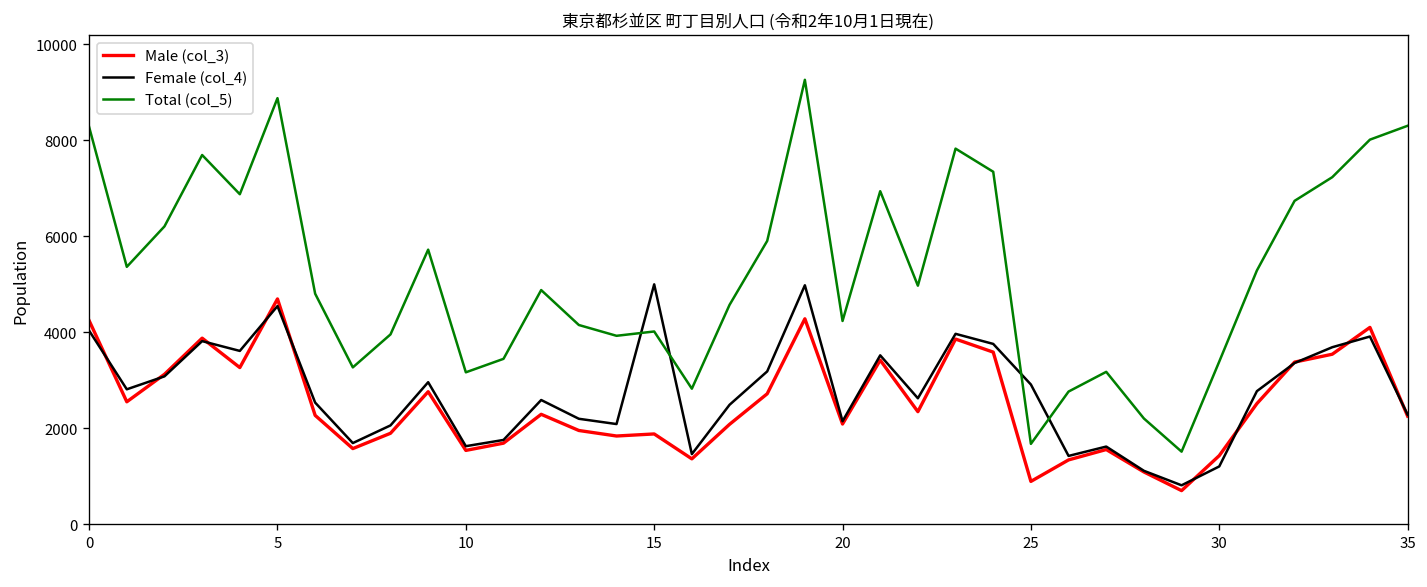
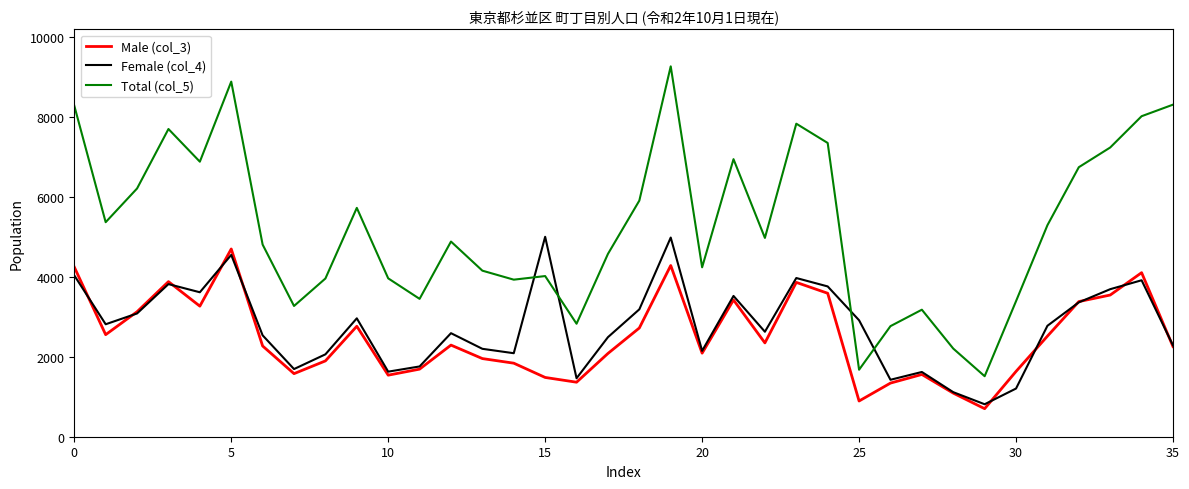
  {
    "Male (col_3)": {
      "0": 4200,
      "5": 4700,
      "10": 1500,
-     "15": 1900,
+     "15": 1500,
      "25": 900,
-     "30": 1400
+     "30": 1600
    },
    "Female (col_4)": {
      "0": 4000,
      "5": 4500,
      "10": 1600,
      "15": 5000,
      "25": 2900,
      "30": 1200
    },
    "Total (col_5)": {
      "0": 8300,
      "5": 8900,
-     "10": 3200,
+     "10": 4000,
      "15": 4000,
      "20": 4200,
      "25": 1700,
      "30": 3400,
      "35": 8300
    }
  }
